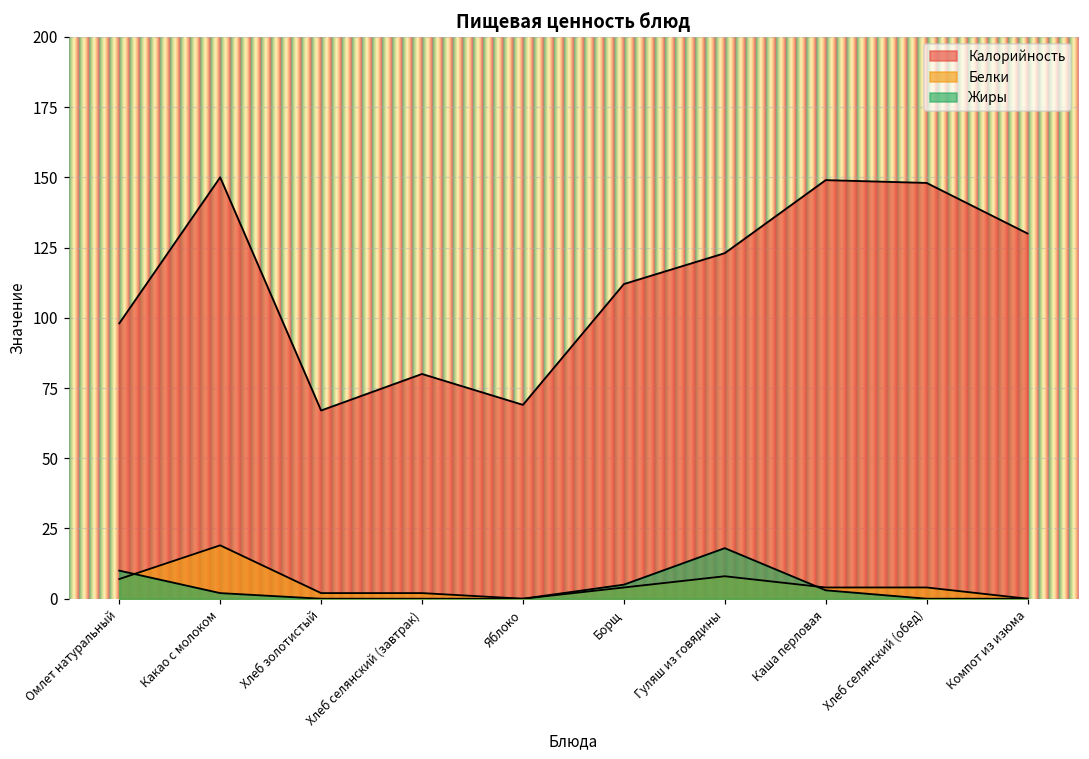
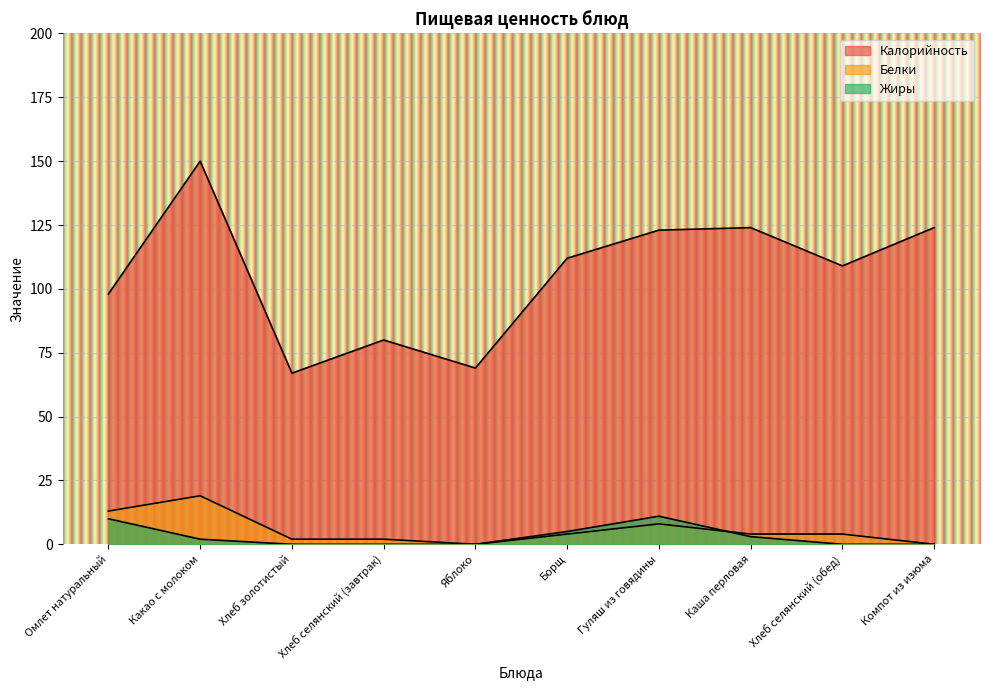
  {
    "Калорийность": {
      "Омлет натуральный": 98,
      "Какао с молоком": 150,
      "Хлеб золотистый": 67,
      "Хлеб селянский (завтрак)": 80,
      "Яблоко": 69,
      "Борщ": 112,
      "Гуляш из говядины": 123,
-     "Каша перловая": 149,
-     "Хлеб селянский (обед)": 148,
-     "Компот из изюма": 130
+     "Каша перловая": 124,
+     "Хлеб селянский (обед)": 109,
+     "Компот из изюма": 124
    },
    "Белки": {
-     "Омлет натуральный": 7,
+     "Омлет натуральный": 13,
      "Какао с молоком": 19,
      "Хлеб золотистый": 2,
      "Хлеб селянский (завтрак)": 2,
      "Борщ": 4,
      "Гуляш из говядины": 8,
      "Хлеб селянский (обед)": 4
    },
    "Жиры": {
      "Омлет натуральный": 10,
      "Какао с молоком": 2,
      "Хлеб золотистый": 0,
      "Хлеб селянский (завтрак)": 0,
      "Борщ": 5,
-     "Гуляш из говядины": 18,
+     "Гуляш из говядины": 11,
      "Хлеб селянский (обед)": 0
    }
  }
